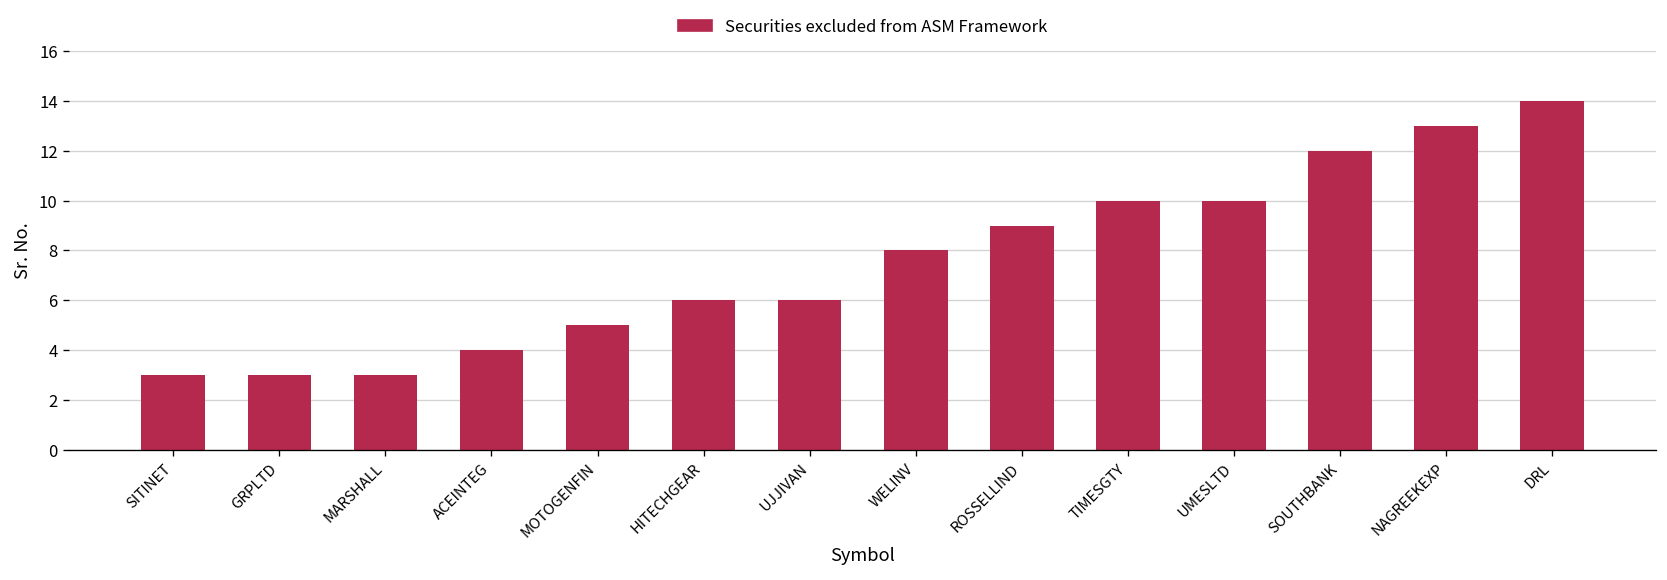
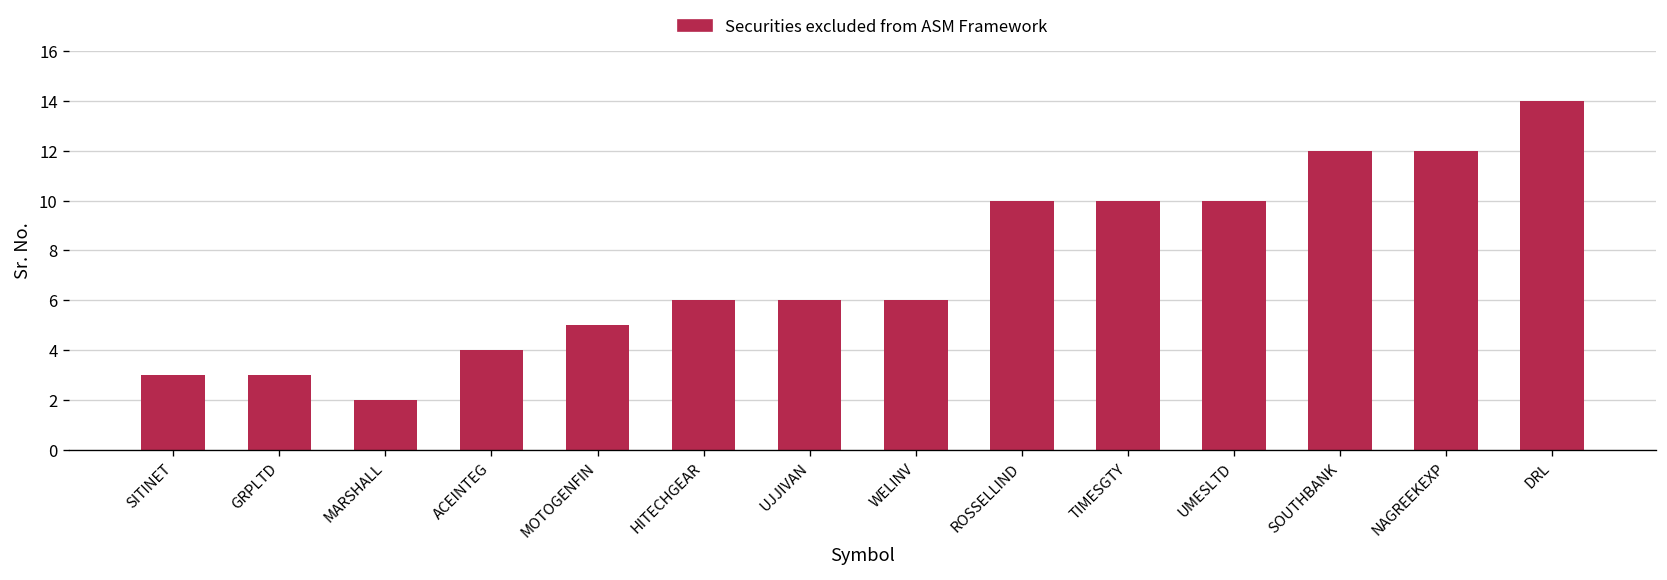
  {
    "SITINET": 3,
    "GRPLTD": 3,
-   "MARSHALL": 3,
+   "MARSHALL": 2,
    "ACEINTEG": 4,
    "MOTOGENFIN": 5,
    "HITECHGEAR": 6,
    "UJJIVAN": 6,
-   "WELINV": 8,
-   "ROSSELLIND": 9,
+   "WELINV": 6,
+   "ROSSELLIND": 10,
    "TIMESGTY": 10,
    "UMESLTD": 10,
    "SOUTHBANK": 12,
-   "NAGREEKEXP": 13,
+   "NAGREEKEXP": 12,
    "DRL": 14
  }
